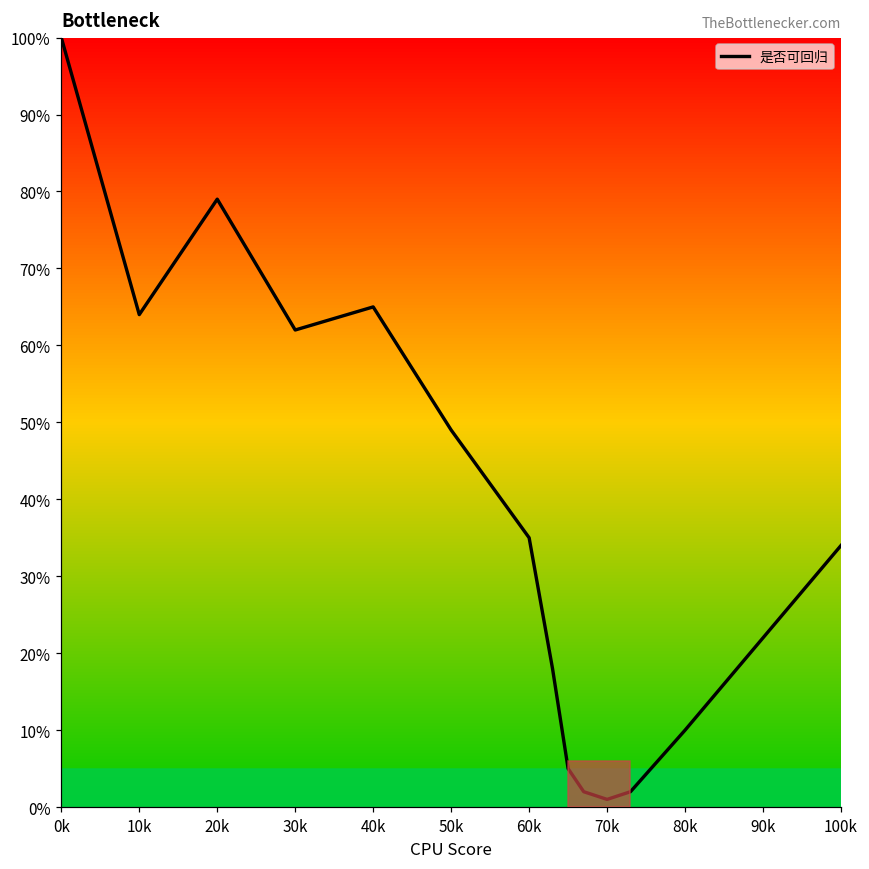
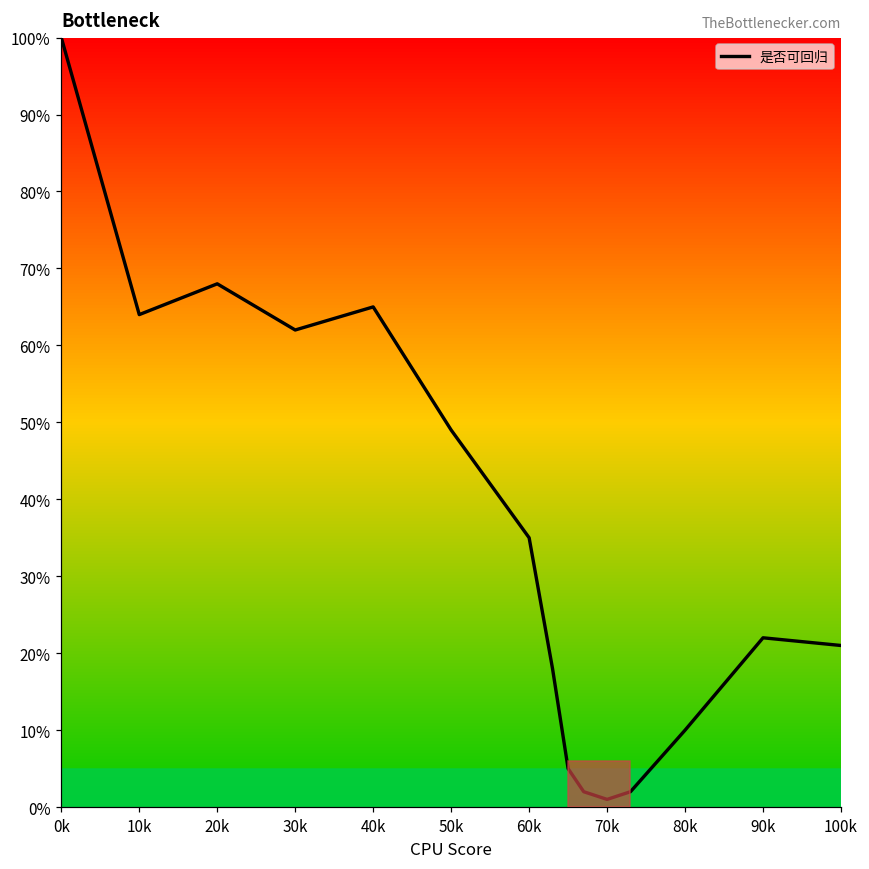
  {
    "0k": "100%",
    "10k": "64%",
-   "20k": "79%",
+   "20k": "68%",
    "30k": "62%",
    "40k": "65%",
    "50k": "49%",
    "60k": "35%",
    "80k": "10%",
    "90k": "22%",
-   "100k": "34%"
+   "100k": "21%"
  }
